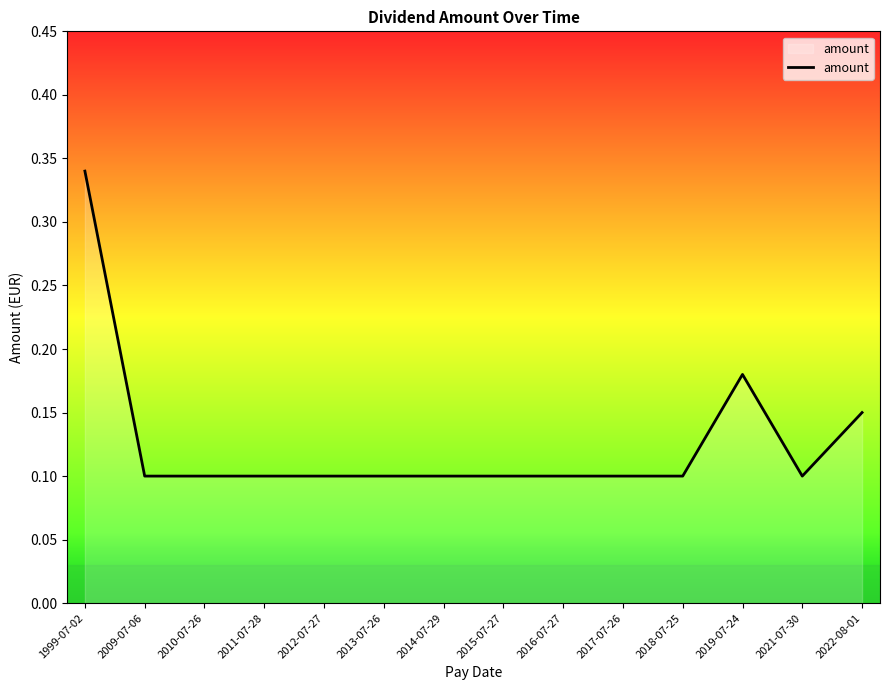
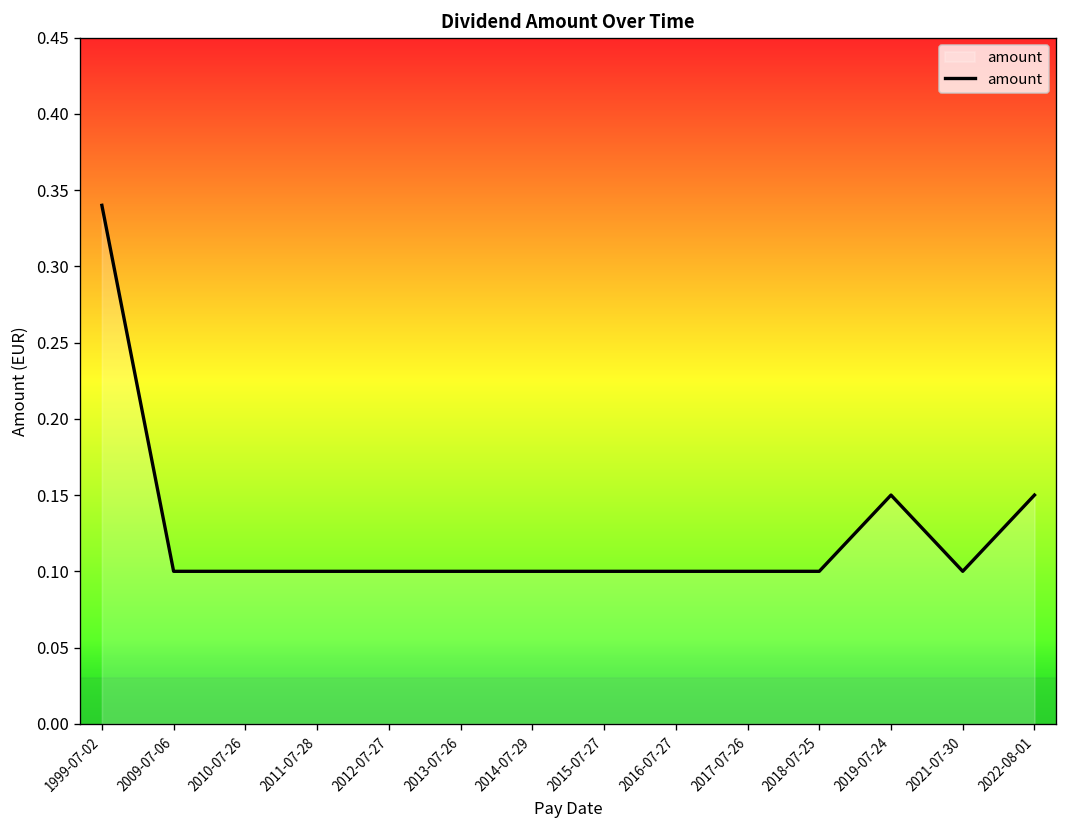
  {
    "1999-07-02": 0.34,
    "2009-07-06": 0.10,
    "2010-07-26": 0.10,
    "2011-07-28": 0.10,
    "2012-07-27": 0.10,
    "2013-07-26": 0.10,
    "2014-07-29": 0.10,
    "2015-07-27": 0.10,
    "2016-07-27": 0.10,
    "2017-07-26": 0.10,
    "2018-07-25": 0.10,
-   "2019-07-24": 0.18,
+   "2019-07-24": 0.15,
    "2021-07-30": 0.10,
    "2022-08-01": 0.15
  }
